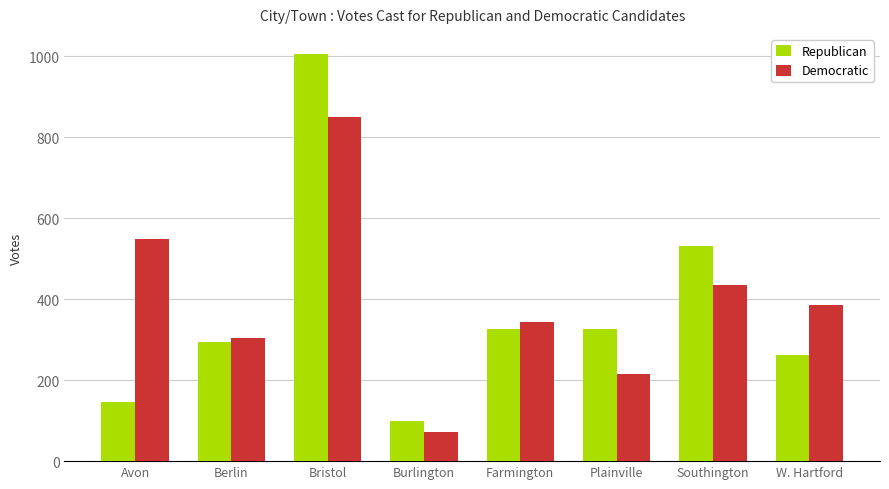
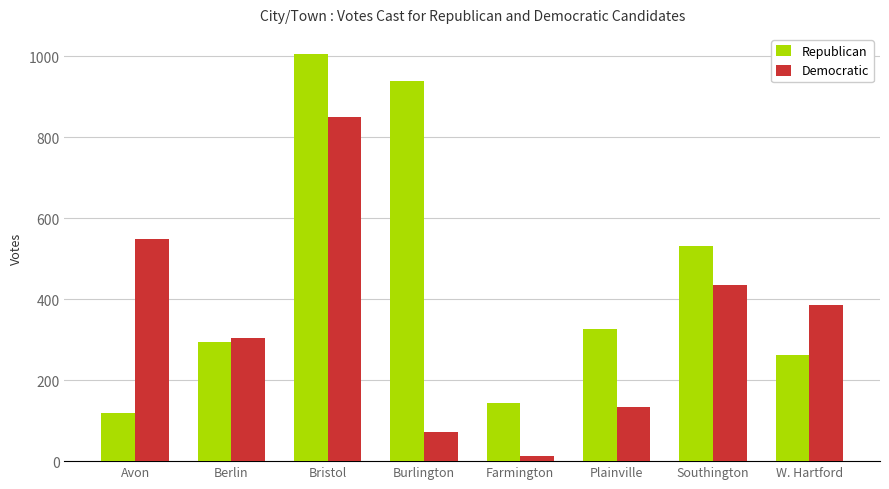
  {
    "Republican": {
-     "Avon": 150,
+     "Avon": 120,
      "Berlin": 300,
      "Bristol": 1010,
-     "Burlington": 100,
-     "Farmington": 330,
+     "Burlington": 940,
+     "Farmington": 140,
      "Plainville": 330,
      "Southington": 530,
      "W. Hartford": 260
    },
    "Democratic": {
      "Avon": 550,
      "Berlin": 300,
      "Bristol": 850,
      "Burlington": 70,
-     "Farmington": 340,
-     "Plainville": 220,
+     "Farmington": 10,
+     "Plainville": 130,
      "Southington": 440,
      "W. Hartford": 390
    }
  }
